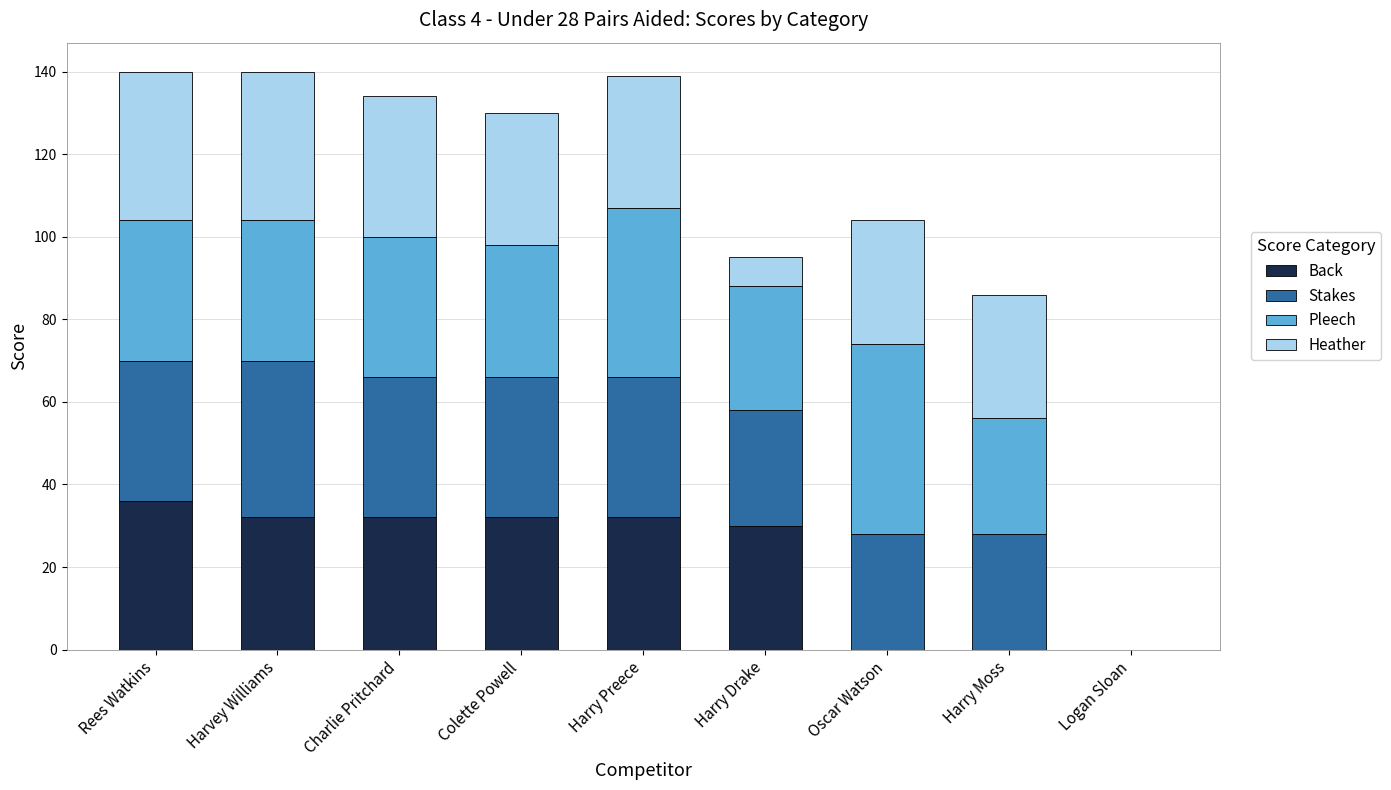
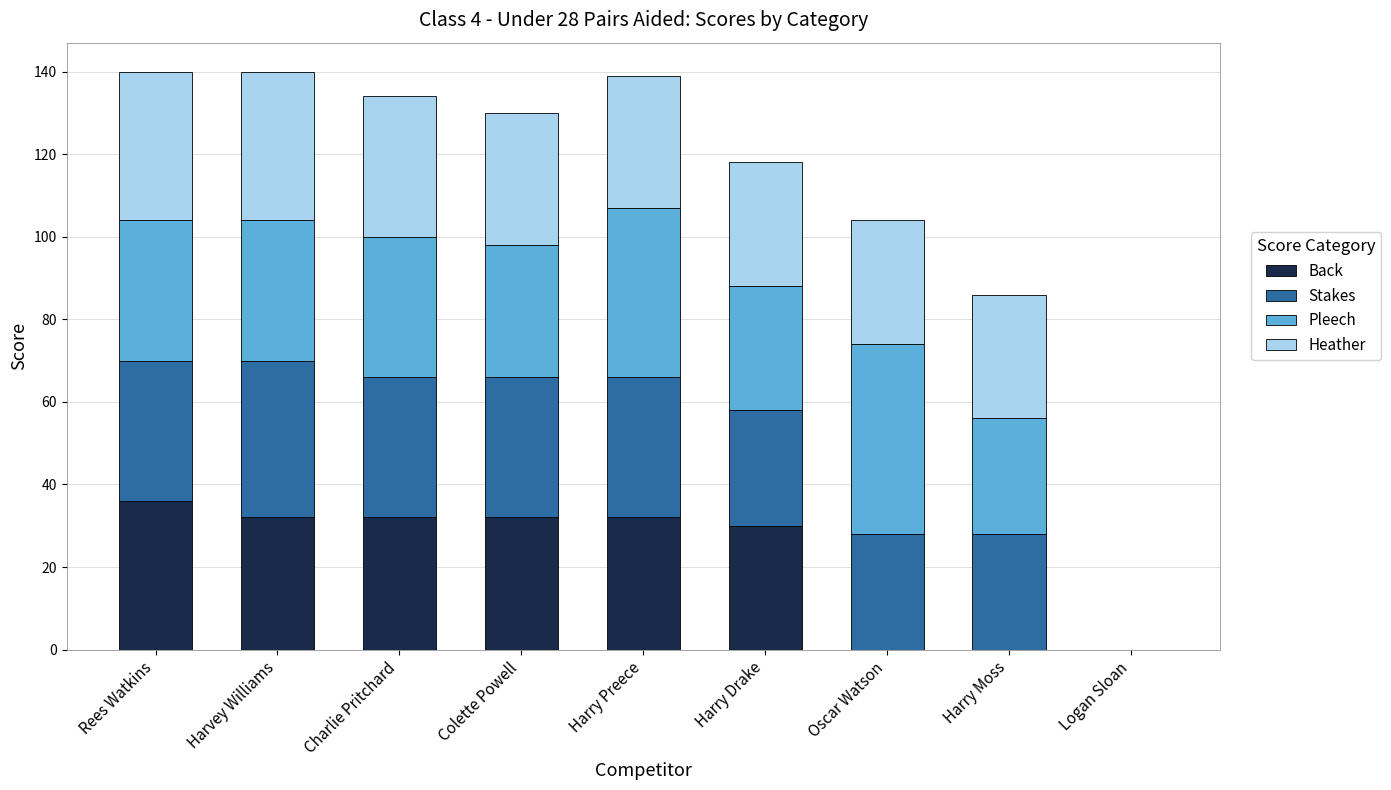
  {
    "Back": {
      "Rees Watkins": 36,
      "Harvey Williams": 32,
      "Charlie Pritchard": 32,
      "Colette Powell": 32,
      "Harry Preece": 32,
      "Harry Drake": 30,
      "Oscar Watson": 0,
      "Harry Moss": 0,
      "Logan Sloan": 0
    },
    "Stakes": {
      "Rees Watkins": 34,
      "Harvey Williams": 38,
      "Charlie Pritchard": 34,
      "Colette Powell": 34,
      "Harry Preece": 34,
      "Harry Drake": 28,
      "Oscar Watson": 28,
      "Harry Moss": 28,
      "Logan Sloan": 0
    },
    "Pleech": {
      "Rees Watkins": 34,
      "Harvey Williams": 34,
      "Charlie Pritchard": 34,
      "Colette Powell": 32,
      "Harry Preece": 41,
      "Harry Drake": 30,
      "Oscar Watson": 46,
      "Harry Moss": 28,
      "Logan Sloan": 0
    },
    "Heather": {
      "Rees Watkins": 36,
      "Harvey Williams": 36,
      "Charlie Pritchard": 34,
      "Colette Powell": 32,
      "Harry Preece": 32,
-     "Harry Drake": 7,
+     "Harry Drake": 30,
      "Oscar Watson": 30,
      "Harry Moss": 30,
      "Logan Sloan": 0
    }
  }
